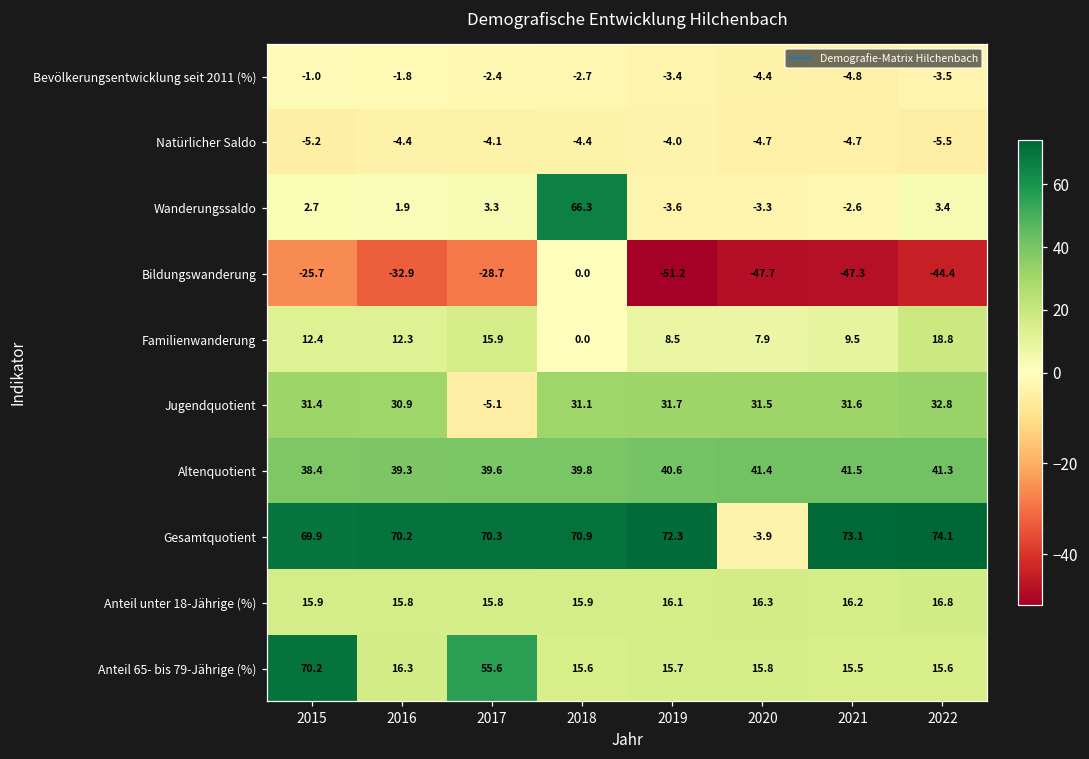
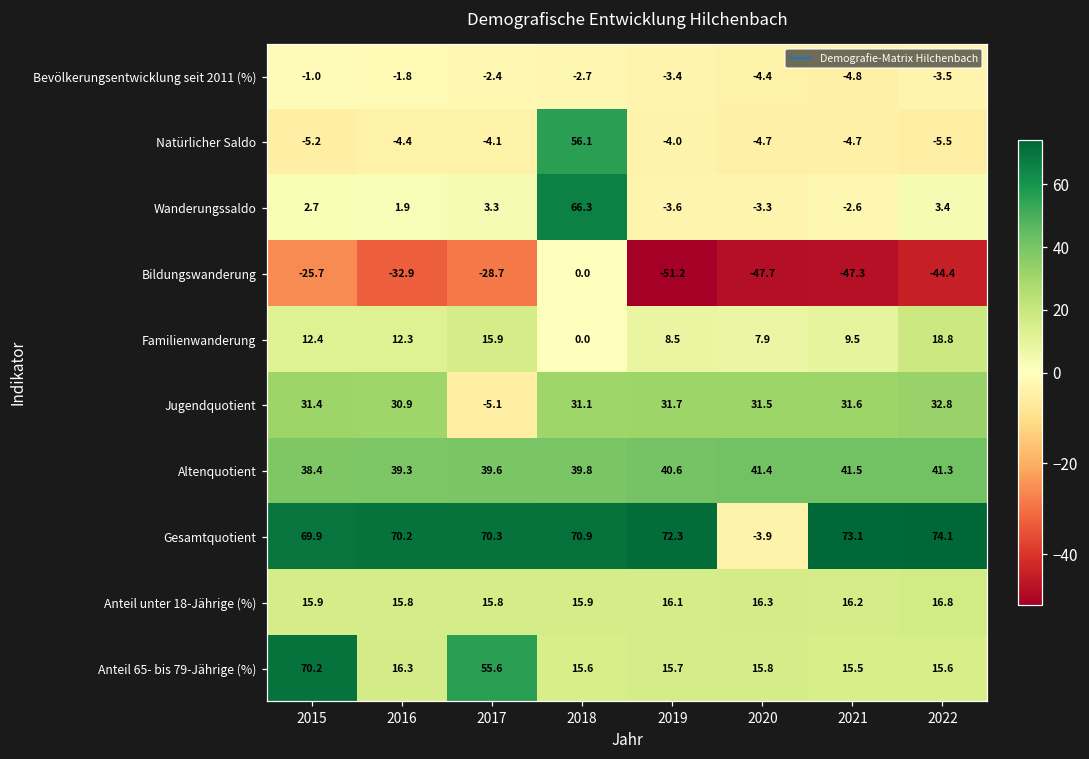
  {
    "Bevölkerungsentwicklung seit 2011 (%)": {
      "2015": -1.0,
      "2016": -1.8,
      "2017": -2.4,
      "2018": -2.7,
      "2019": -3.4,
      "2020": -4.4,
      "2021": -4.8,
      "2022": -3.5
    },
    "Natürlicher Saldo": {
      "2015": -5.2,
      "2016": -4.4,
      "2017": -4.1,
-     "2018": -4.4,
+     "2018": 56.1,
      "2019": -4.0,
      "2020": -4.7,
      "2021": -4.7,
      "2022": -5.5
    },
    "Wanderungssaldo": {
      "2015": 2.7,
      "2016": 1.9,
      "2017": 3.3,
      "2018": 66.3,
      "2019": -3.6,
      "2020": -3.3,
      "2021": -2.6,
      "2022": 3.4
    },
    "Bildungswanderung": {
      "2015": -25.7,
      "2016": -32.9,
      "2017": -28.7,
      "2018": 0.0,
      "2019": -51.2,
      "2020": -47.7,
      "2021": -47.3,
      "2022": -44.4
    },
    "Familienwanderung": {
      "2015": 12.4,
      "2016": 12.3,
      "2017": 15.9,
      "2018": 0.0,
      "2019": 8.5,
      "2020": 7.9,
      "2021": 9.5,
      "2022": 18.8
    },
    "Jugendquotient": {
      "2015": 31.4,
      "2016": 30.9,
      "2017": -5.1,
      "2018": 31.1,
      "2019": 31.7,
      "2020": 31.5,
      "2021": 31.6,
      "2022": 32.8
    },
    "Altenquotient": {
      "2015": 38.4,
      "2016": 39.3,
      "2017": 39.6,
      "2018": 39.8,
      "2019": 40.6,
      "2020": 41.4,
      "2021": 41.5,
      "2022": 41.3
    },
    "Gesamtquotient": {
      "2015": 69.9,
      "2016": 70.2,
      "2017": 70.3,
      "2018": 70.9,
      "2019": 72.3,
      "2020": -3.9,
      "2021": 73.1,
      "2022": 74.1
    },
    "Anteil unter 18-Jährige (%)": {
      "2015": 15.9,
      "2016": 15.8,
      "2017": 15.8,
      "2018": 15.9,
      "2019": 16.1,
      "2020": 16.3,
      "2021": 16.2,
      "2022": 16.8
    },
    "Anteil 65- bis 79-Jährige (%)": {
      "2015": 70.2,
      "2016": 16.3,
      "2017": 55.6,
      "2018": 15.6,
      "2019": 15.7,
      "2020": 15.8,
      "2021": 15.5,
      "2022": 15.6
    }
  }
